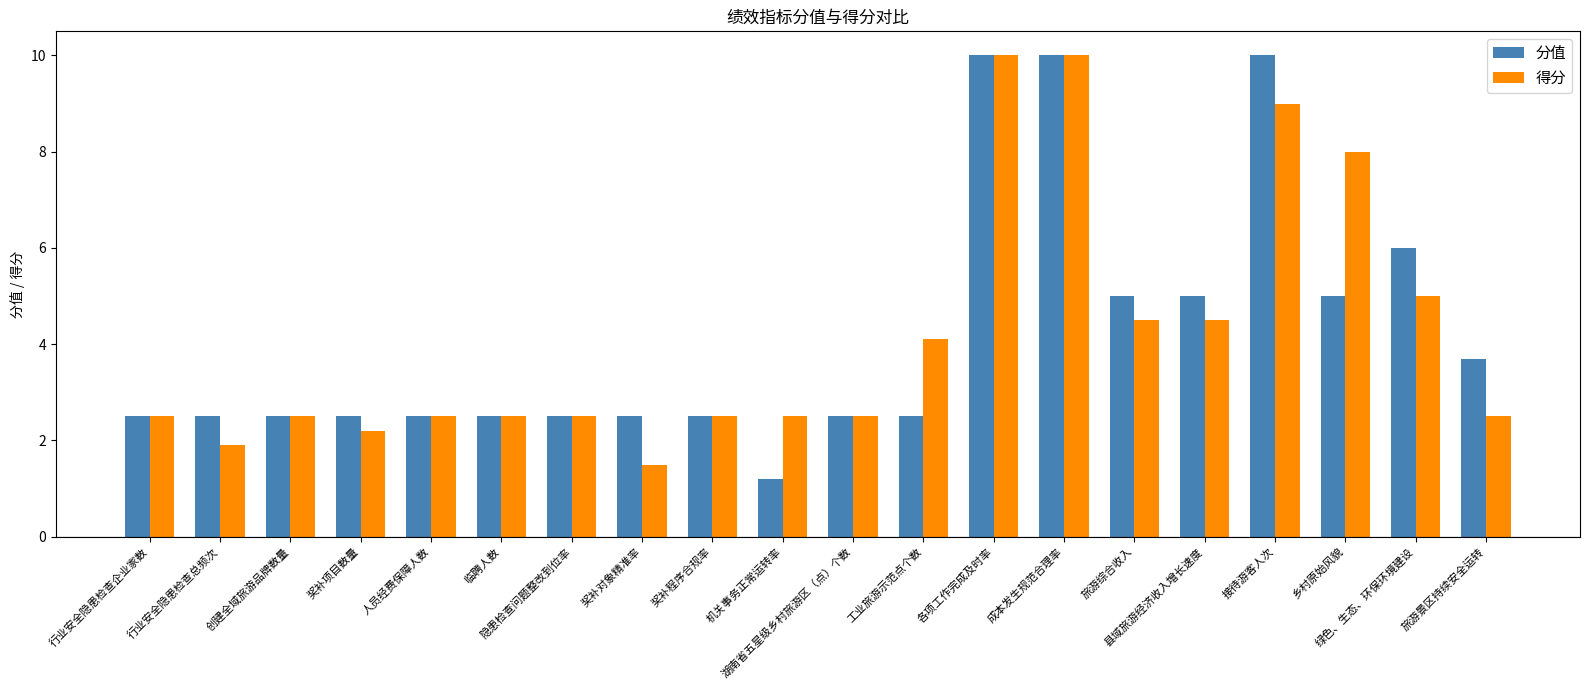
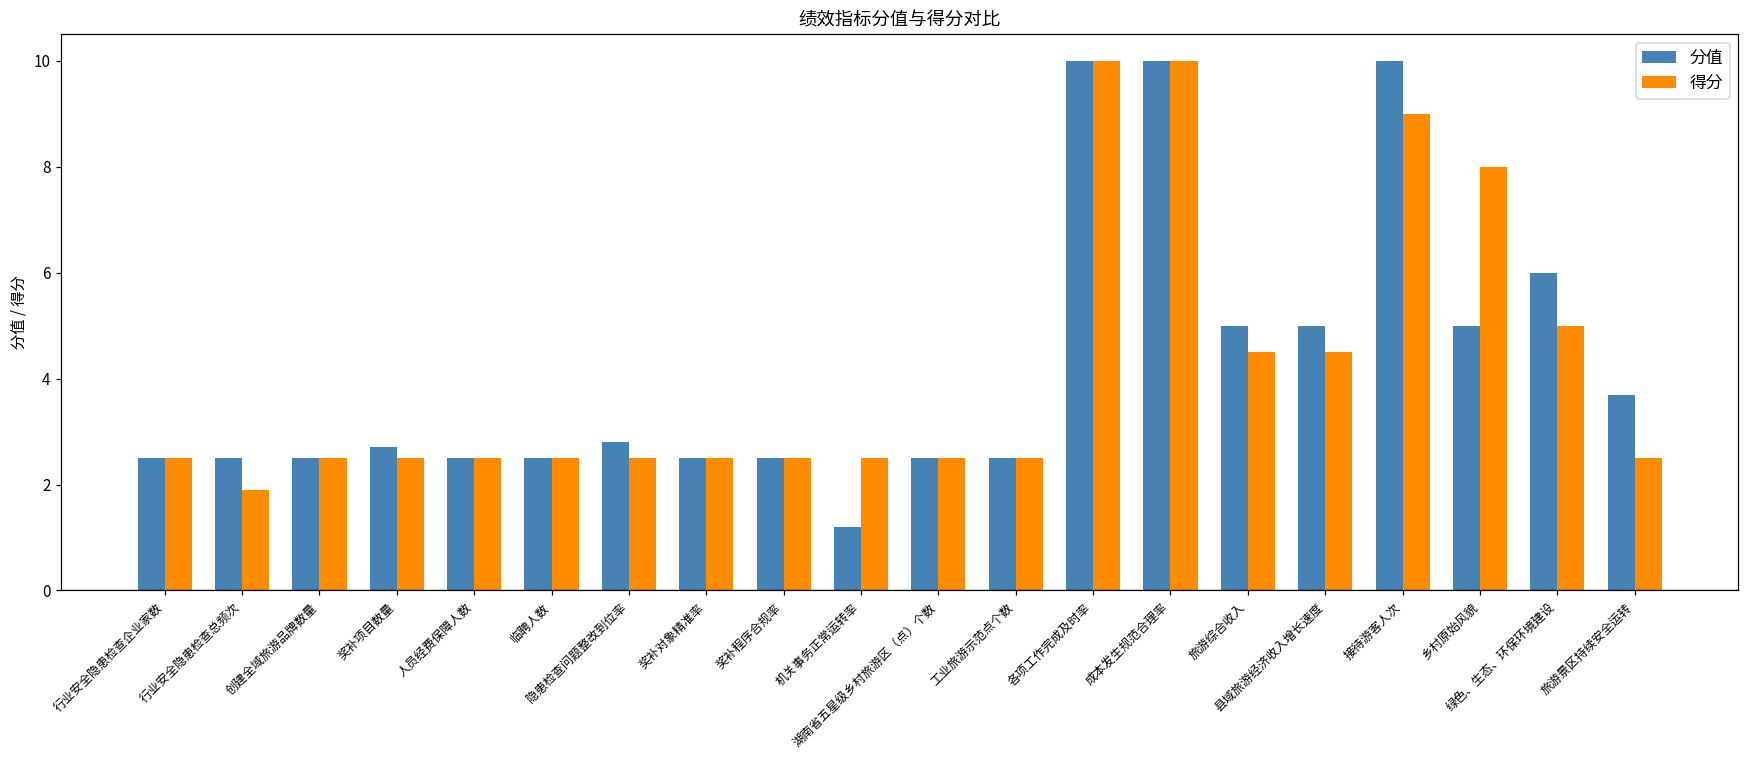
  {
    "分值": {
      "行业安全隐患检查企业家数": 2.5,
      "行业安全隐患检查总频次": 2.5,
      "创建全域旅游品牌数量": 2.5,
-     "奖补项目数量": 2.5,
+     "奖补项目数量": 2.7,
      "人员经费保障人数": 2.5,
      "临聘人数": 2.5,
-     "隐患检查问题整改到位率": 2.5,
+     "隐患检查问题整改到位率": 2.8,
      "奖补对象精准率": 2.5,
      "奖补程序合规率": 2.5,
      "机关事务正常运转率": 1.2,
      "湖南省五星级乡村旅游区（点）个数": 2.5,
      "工业旅游示范点个数": 2.5,
      "各项工作完成及时率": 10.0,
      "成本发生规范合理率": 10.0,
      "旅游综合收入": 5.0,
      "县域旅游经济收入增长速度": 5.0,
      "接待游客人次": 10.0,
      "乡村原始风貌": 5.0,
      "绿色、生态、环保环境建设": 6.0,
      "旅游景区持续安全运转": 3.7
    },
    "得分": {
      "行业安全隐患检查企业家数": 2.5,
      "行业安全隐患检查总频次": 1.9,
      "创建全域旅游品牌数量": 2.5,
-     "奖补项目数量": 2.2,
+     "奖补项目数量": 2.5,
      "人员经费保障人数": 2.5,
      "临聘人数": 2.5,
      "隐患检查问题整改到位率": 2.5,
-     "奖补对象精准率": 1.5,
+     "奖补对象精准率": 2.5,
      "奖补程序合规率": 2.5,
      "机关事务正常运转率": 2.5,
      "湖南省五星级乡村旅游区（点）个数": 2.5,
-     "工业旅游示范点个数": 4.1,
+     "工业旅游示范点个数": 2.5,
      "各项工作完成及时率": 10.0,
      "成本发生规范合理率": 10.0,
      "旅游综合收入": 4.5,
      "县域旅游经济收入增长速度": 4.5,
      "接待游客人次": 9.0,
      "乡村原始风貌": 8.0,
      "绿色、生态、环保环境建设": 5.0,
      "旅游景区持续安全运转": 2.5
    }
  }
